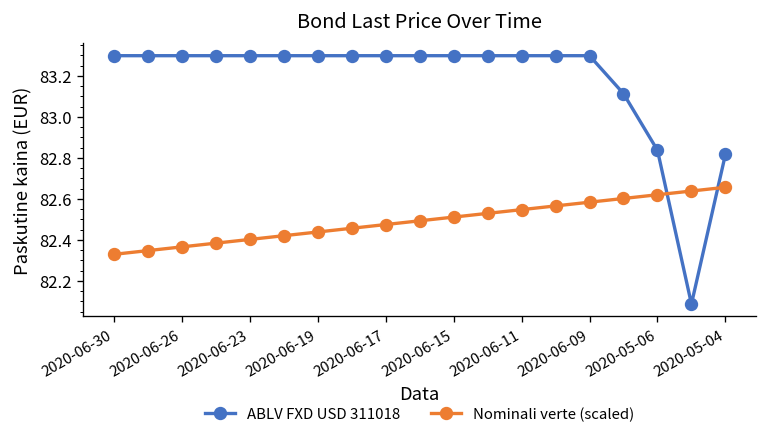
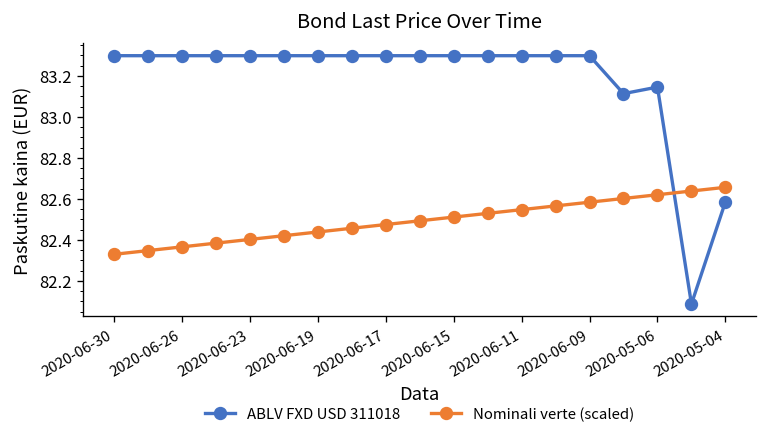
  {
    "ABLV FXD USD 311018": {
      "2020-06-30": 83.30,
      "2020-06-26": 83.30,
      "2020-06-23": 83.30,
      "2020-06-19": 83.30,
      "2020-06-17": 83.30,
      "2020-06-15": 83.30,
      "2020-06-11": 83.30,
      "2020-06-09": 83.30,
-     "2020-05-06": 82.84,
-     "2020-05-04": 82.82
+     "2020-05-06": 83.14,
+     "2020-05-04": 82.59
    },
    "Nominali verte (scaled)": {
      "2020-06-30": 82.33,
      "2020-06-26": 82.37,
      "2020-06-23": 82.40,
      "2020-06-19": 82.44,
      "2020-06-17": 82.47,
      "2020-06-15": 82.51,
      "2020-06-11": 82.55,
      "2020-06-09": 82.58,
      "2020-05-06": 82.62,
      "2020-05-04": 82.66
    }
  }
